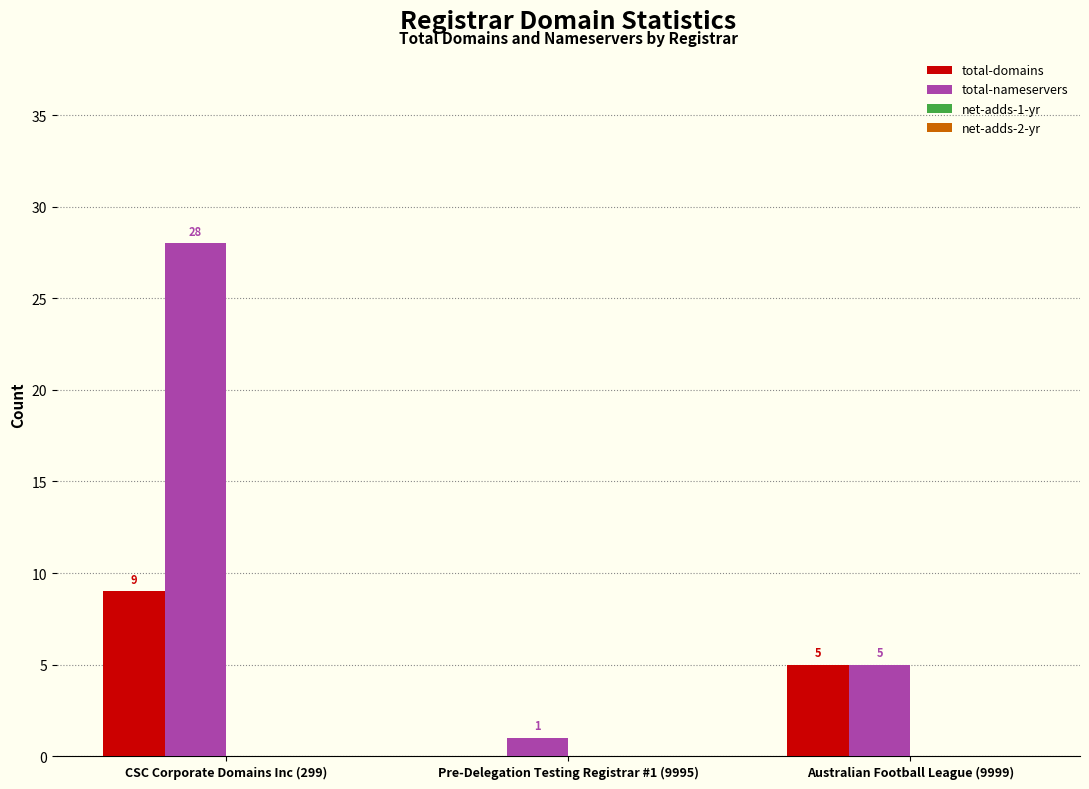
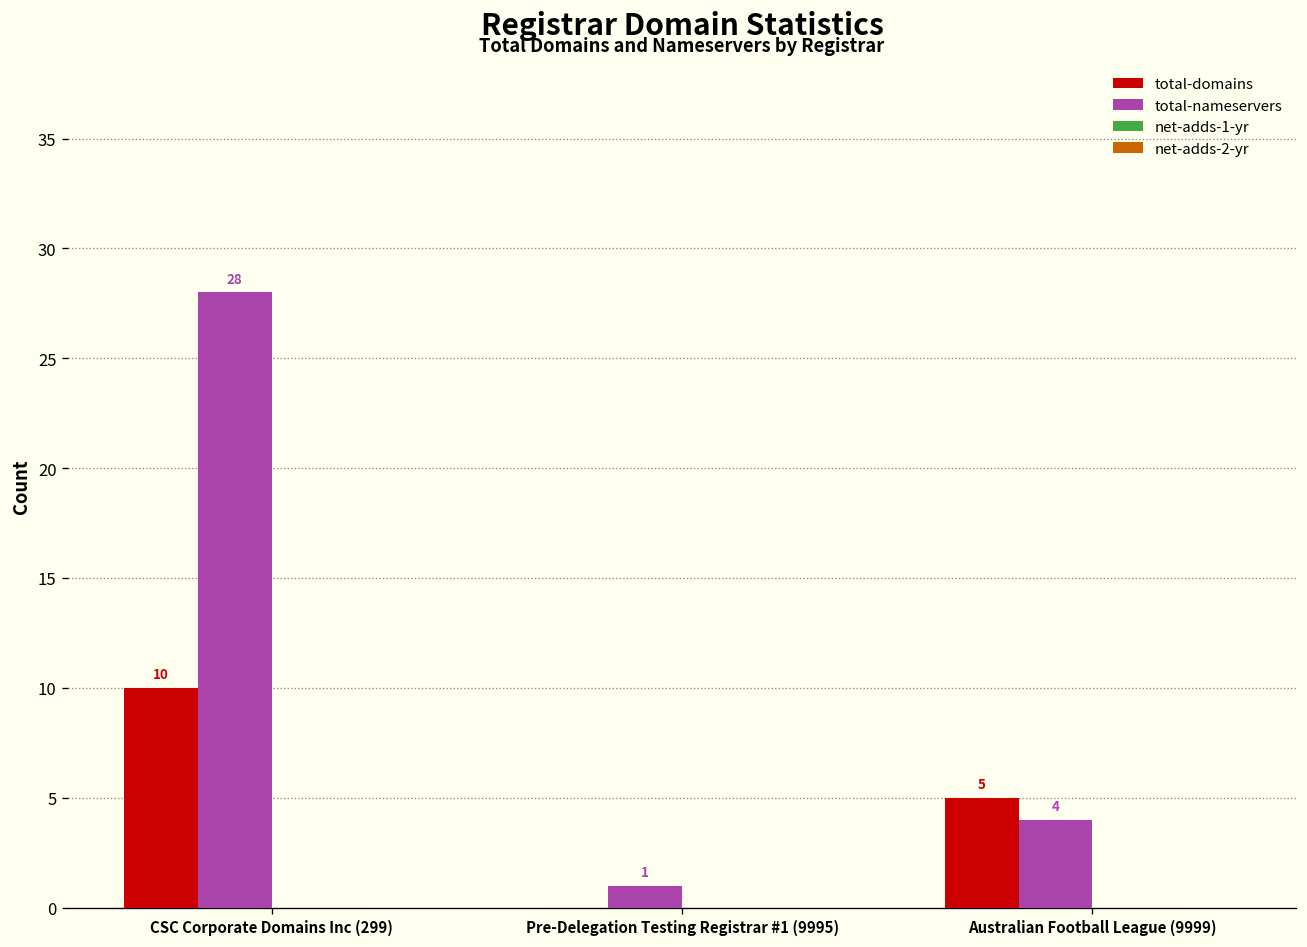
  {
    "total-domains": {
-     "CSC Corporate Domains Inc (299)": 9,
+     "CSC Corporate Domains Inc (299)": 10,
      "Australian Football League (9999)": 5
    },
    "total-nameservers": {
      "CSC Corporate Domains Inc (299)": 28,
      "Pre-Delegation Testing Registrar #1 (9995)": 1,
-     "Australian Football League (9999)": 5
+     "Australian Football League (9999)": 4
    },
    "net-adds-1-yr": {
      "CSC Corporate Domains Inc (299)": 0.0,
      "Pre-Delegation Testing Registrar #1 (9995)": 0.0,
      "Australian Football League (9999)": 0.0
    },
    "net-adds-2-yr": {
      "CSC Corporate Domains Inc (299)": 0.0,
      "Pre-Delegation Testing Registrar #1 (9995)": 0.0,
      "Australian Football League (9999)": 0.0
    }
  }
